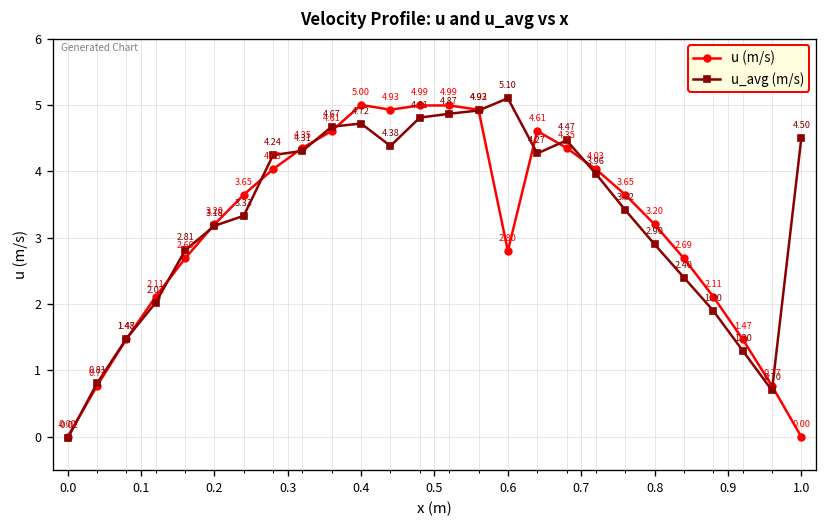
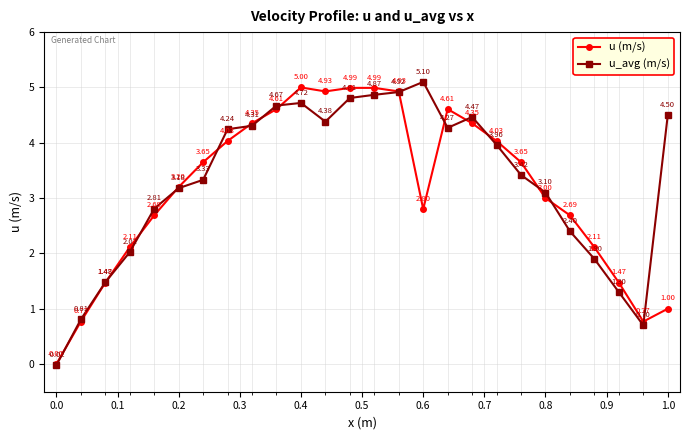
  {
    "u (m/s)": {
      "0.4": 5.00,
      "0.6": 2.80,
-     "0.8": 3.20,
-     "1.0": 0.00
+     "0.8": 3.00,
+     "1.0": 1.00
    },
    "u_avg (m/s)": {
      "0.6": 5.10,
-     "0.8": 2.90,
+     "0.8": 3.10,
      "1.0": 4.50
    }
  }
